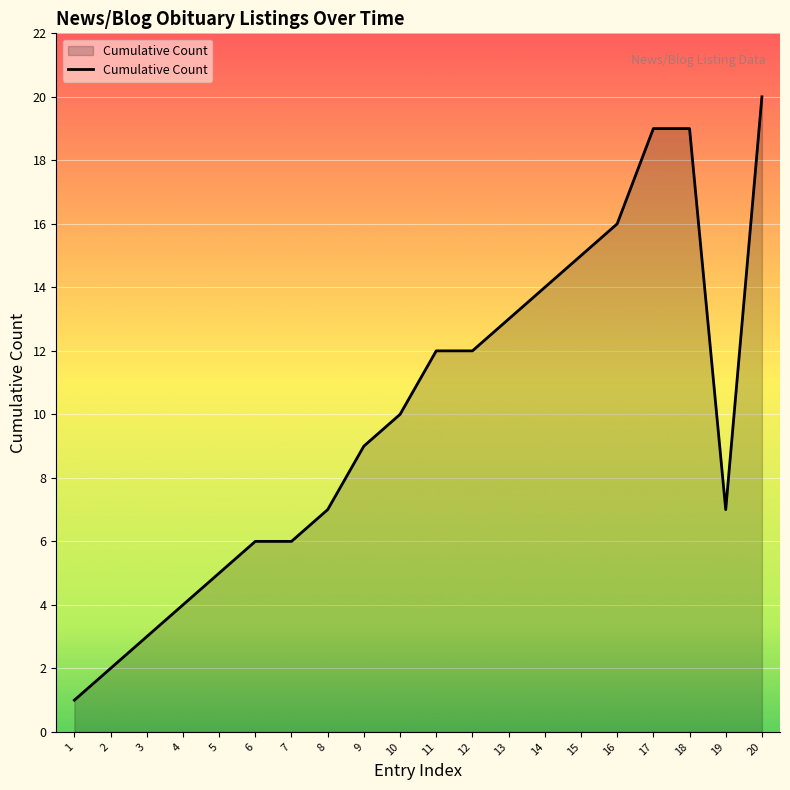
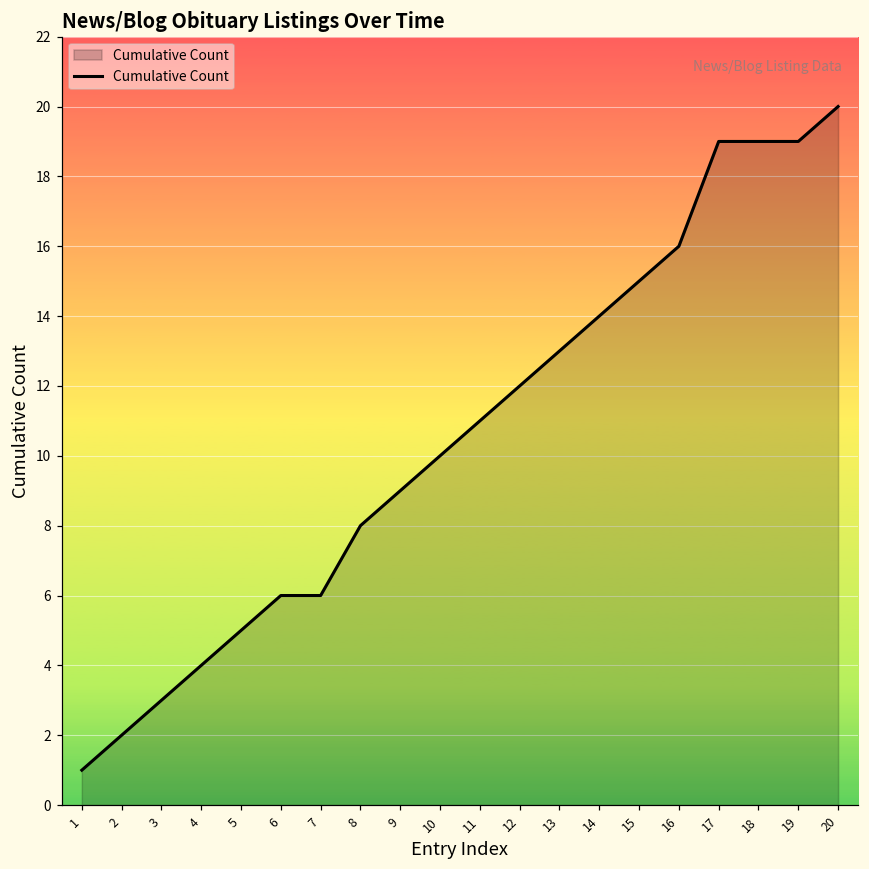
  {
    "1": 1,
    "2": 2,
    "3": 3,
    "4": 4,
    "5": 5,
    "6": 6,
    "7": 6,
-   "8": 7,
+   "8": 8,
    "9": 9,
    "10": 10,
-   "11": 12,
+   "11": 11,
    "12": 12,
    "13": 13,
    "14": 14,
    "15": 15,
    "16": 16,
    "17": 19,
    "18": 19,
-   "19": 7,
+   "19": 19,
    "20": 20
  }
